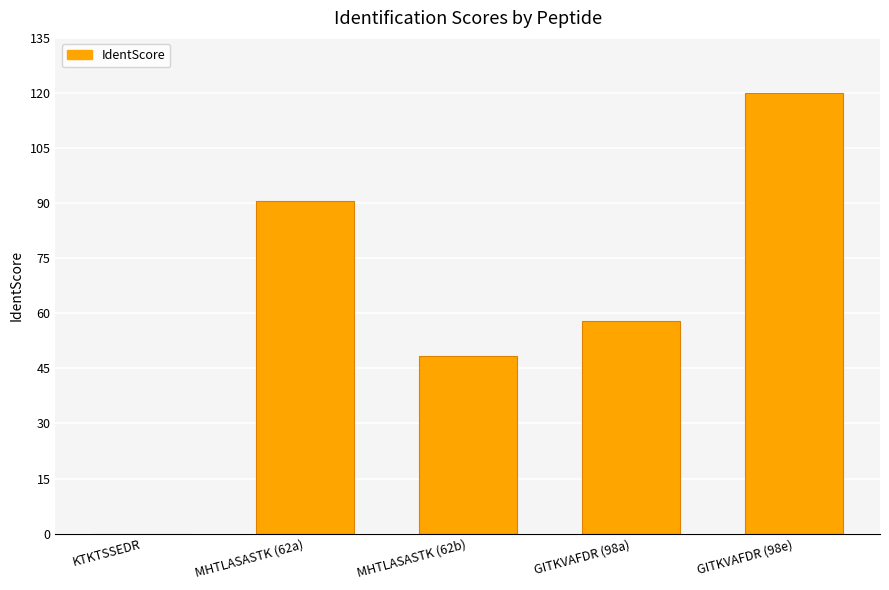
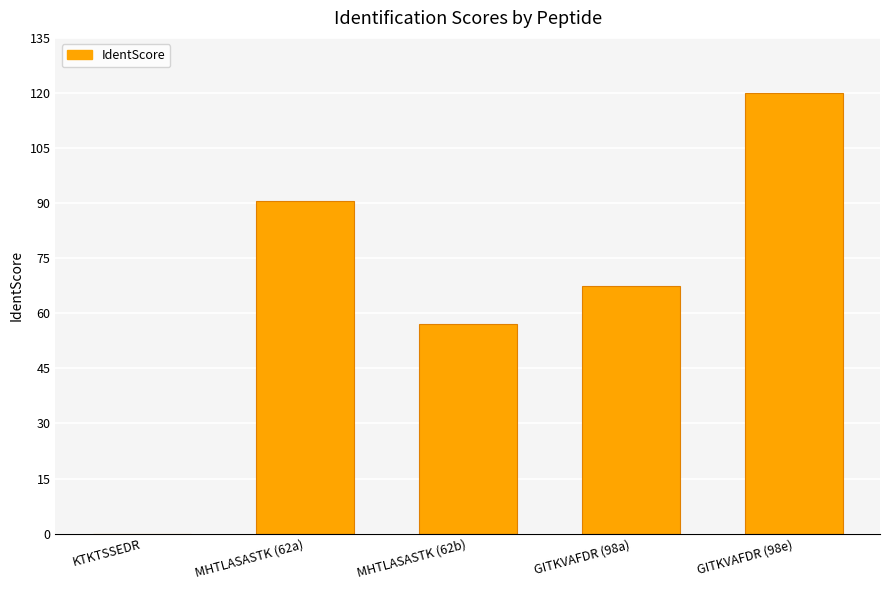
  {
    "KTKTSSEDR": 0,
    "MHTLASASTK (62a)": 91,
-   "MHTLASASTK (62b)": 48,
-   "GITKVAFDR (98a)": 58,
+   "MHTLASASTK (62b)": 57,
+   "GITKVAFDR (98a)": 67,
    "GITKVAFDR (98e)": 120
  }
